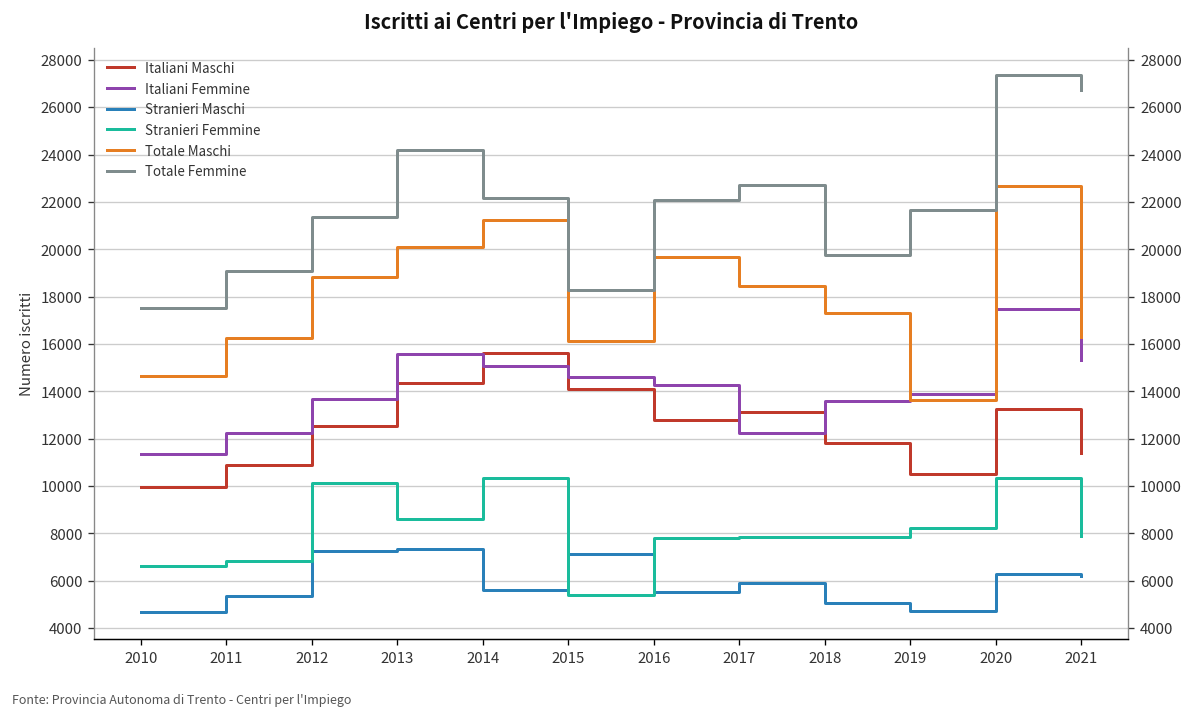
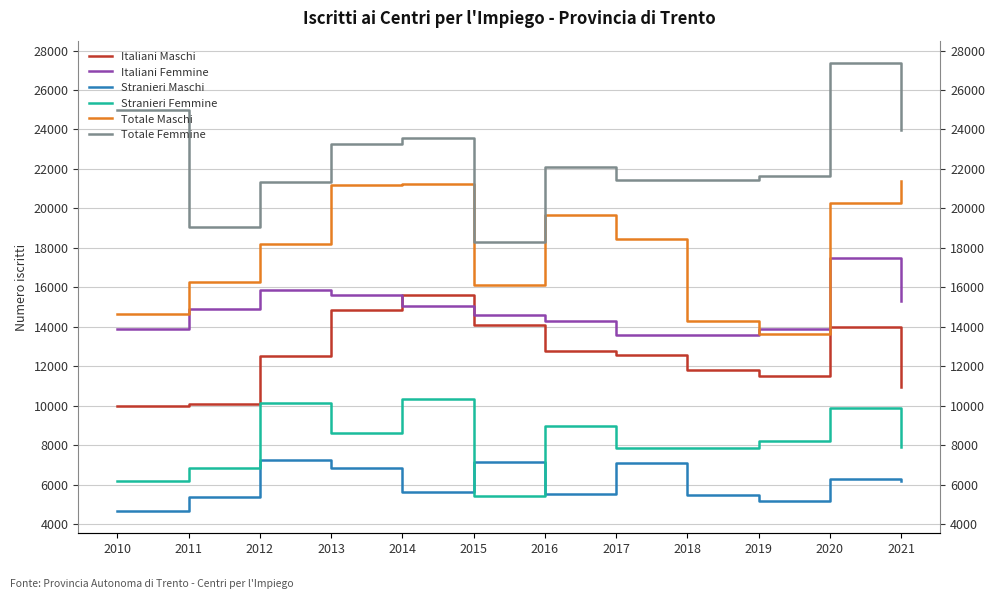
  {
    "Italiani Maschi": {
      "2010": 10000,
-     "2011": 10900,
+     "2011": 10100,
      "2012": 12500,
-     "2013": 14300,
+     "2013": 14900,
      "2014": 15600,
      "2015": 14100,
      "2016": 12800,
-     "2017": 13100,
+     "2017": 12600,
      "2018": 11800,
-     "2019": 10500,
-     "2020": 13200,
-     "2021": 11400
+     "2019": 11500,
+     "2020": 14000,
+     "2021": 11000
    },
    "Italiani Femmine": {
-     "2010": 11400,
-     "2011": 12200,
-     "2012": 13700,
+     "2010": 13900,
+     "2011": 14900,
+     "2012": 15900,
      "2013": 15600,
      "2014": 15100,
      "2015": 14600,
      "2016": 14300,
-     "2017": 12300,
+     "2017": 13600,
      "2018": 13600,
      "2019": 13900,
      "2020": 17500,
      "2021": 15300
    },
    "Stranieri Maschi": {
      "2010": 4700,
      "2011": 5400,
      "2012": 7200,
-     "2013": 7300,
+     "2013": 6800,
      "2014": 5600,
      "2015": 7100,
      "2016": 5500,
-     "2017": 5900,
-     "2018": 5000,
-     "2019": 4700,
+     "2017": 7100,
+     "2018": 5500,
+     "2019": 5200,
      "2020": 6300,
      "2021": 6200
    },
    "Stranieri Femmine": {
-     "2010": 6600,
+     "2010": 6200,
      "2011": 6800,
      "2012": 10100,
      "2013": 8600,
      "2014": 10400,
      "2015": 5400,
-     "2016": 7800,
+     "2016": 9000,
      "2017": 7900,
      "2018": 7900,
      "2019": 8200,
-     "2020": 10400,
+     "2020": 9900,
      "2021": 7900
    },
    "Totale Maschi": {
      "2010": 14600,
      "2011": 16300,
-     "2012": 18800,
-     "2013": 20100,
+     "2012": 18200,
+     "2013": 21200,
      "2014": 21300,
      "2015": 16100,
      "2016": 19700,
      "2017": 18500,
-     "2018": 17300,
+     "2018": 14300,
      "2019": 13600,
-     "2020": 22700,
-     "2021": 16300
+     "2020": 20300,
+     "2021": 21400
    },
    "Totale Femmine": {
-     "2010": 17500,
+     "2010": 25000,
      "2011": 19100,
      "2012": 21300,
-     "2013": 24200,
-     "2014": 22200,
+     "2013": 23300,
+     "2014": 23600,
      "2015": 18300,
      "2016": 22100,
-     "2017": 22700,
-     "2018": 19800,
+     "2017": 21400,
+     "2018": 21400,
      "2019": 21700,
      "2020": 27400,
-     "2021": 26700
+     "2021": 24000
    }
  }
